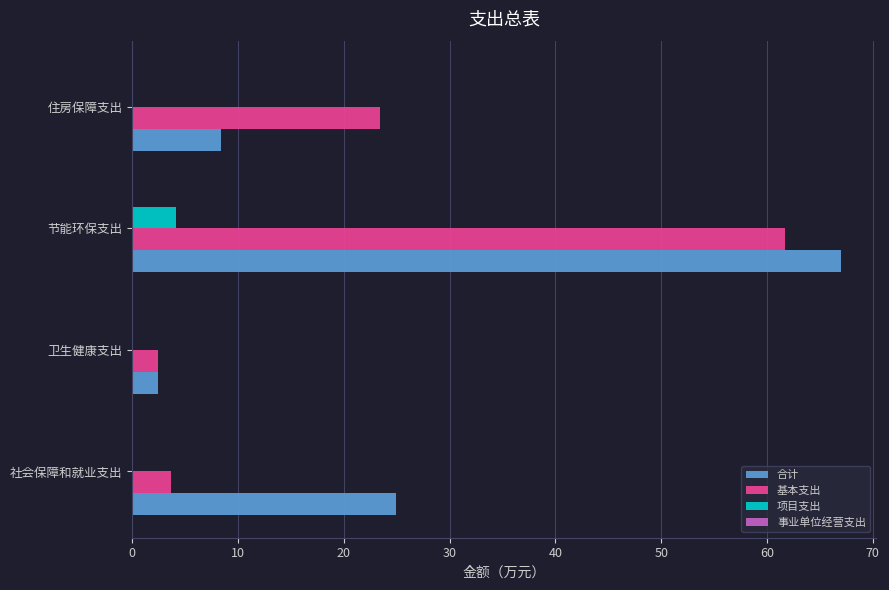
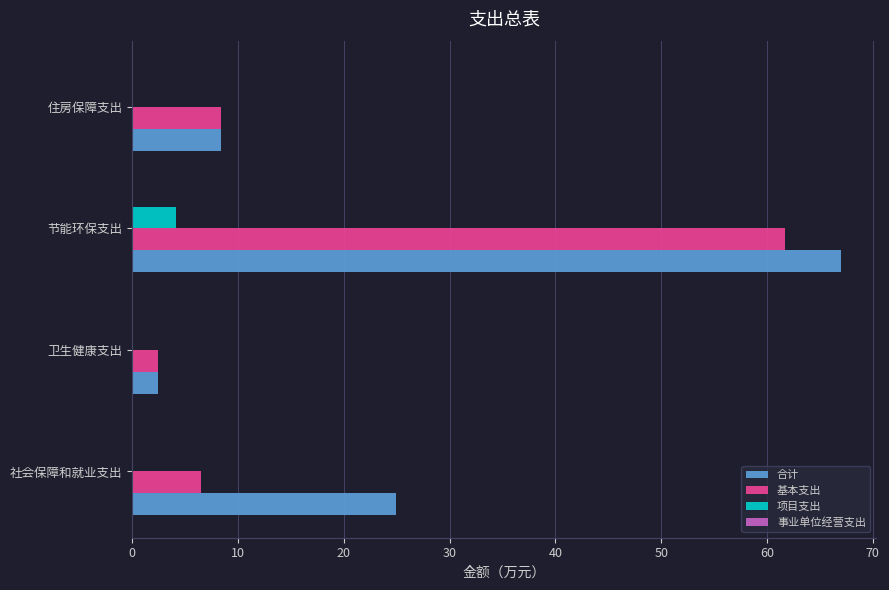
  {
    "合计": {
      "住房保障支出": 8.4,
      "节能环保支出": 66.9,
      "卫生健康支出": 2.5,
      "社会保障和就业支出": 24.9
    },
    "基本支出": {
-     "住房保障支出": 23.4,
+     "住房保障支出": 8.4,
      "节能环保支出": 61.7,
      "卫生健康支出": 2.5,
-     "社会保障和就业支出": 3.7
+     "社会保障和就业支出": 6.5
    },
    "项目支出": {
      "住房保障支出": 0.0,
      "节能环保支出": 4.2,
      "卫生健康支出": 0.0,
      "社会保障和就业支出": 0.0
    },
    "事业单位经营支出": {
      "住房保障支出": 0.0,
      "节能环保支出": 0.0,
      "卫生健康支出": 0.0,
      "社会保障和就业支出": 0.0
    }
  }
